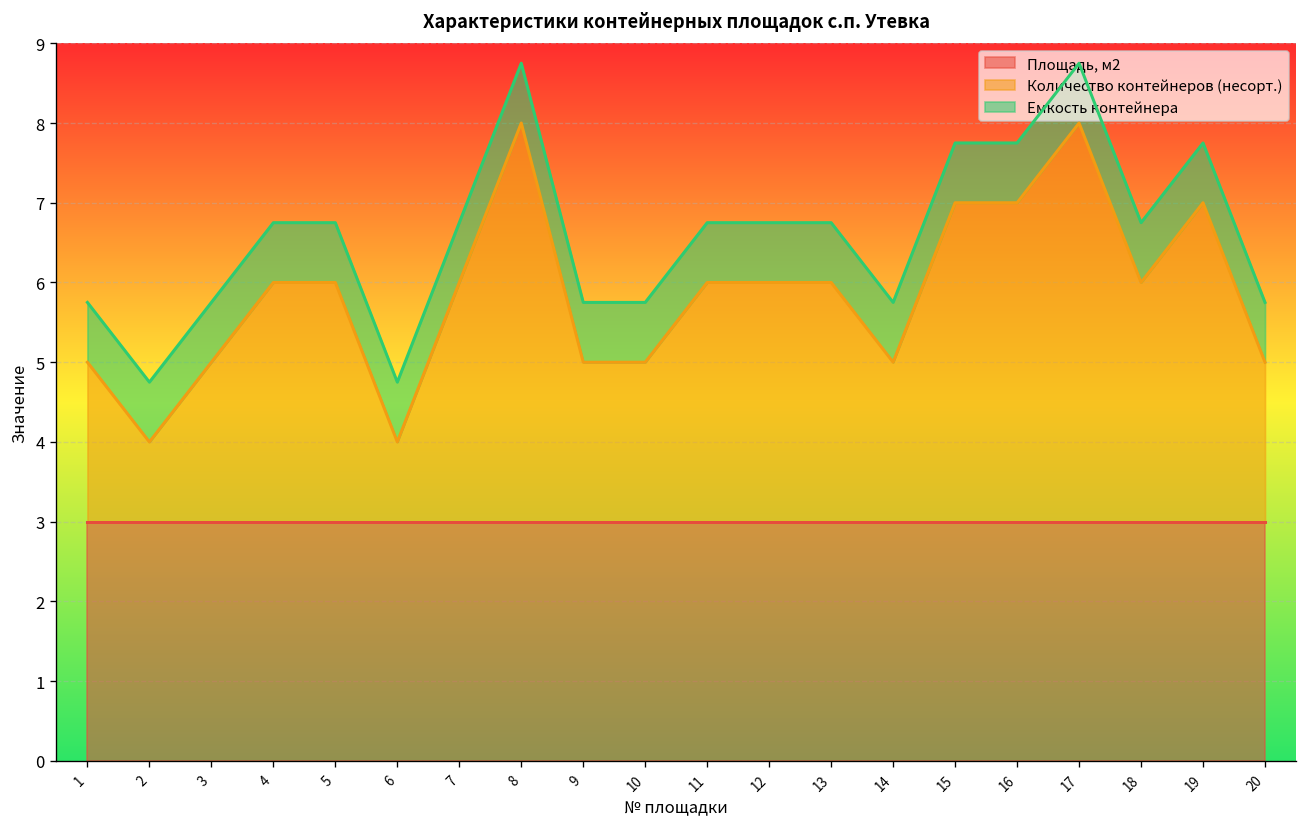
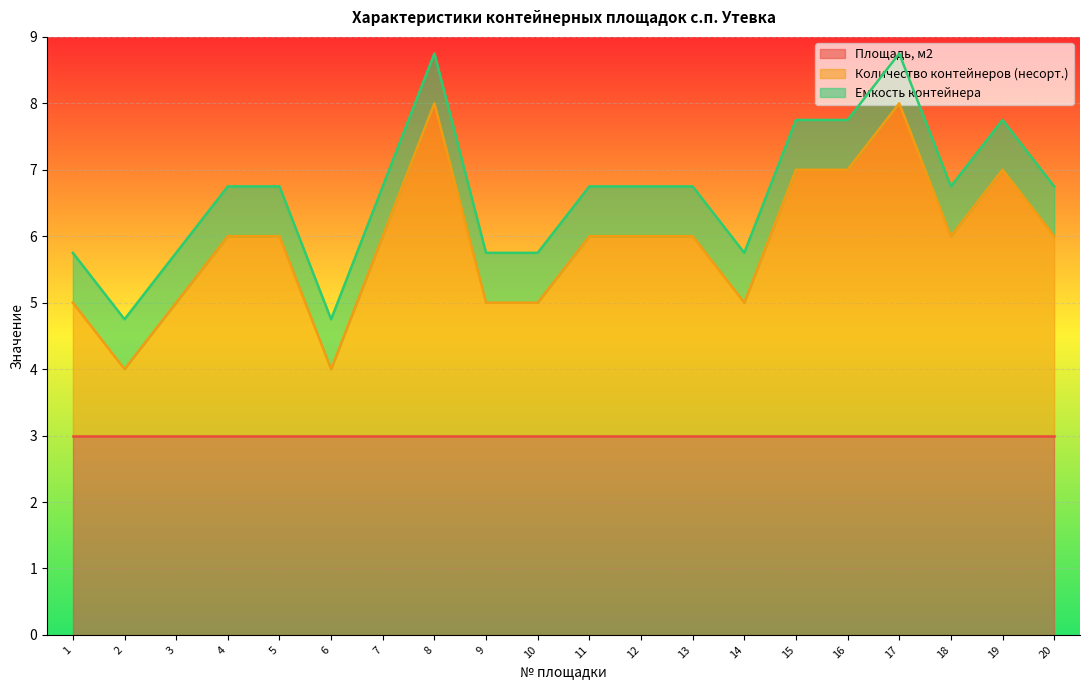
  {
    "Площадь, м2": {
      "1": 3.0,
      "2": 3.0,
      "3": 3.0,
      "4": 3.0,
      "5": 3.0,
      "6": 3.0,
      "7": 3.0,
      "8": 3.0,
      "9": 3.0,
      "10": 3.0,
      "11": 3.0,
      "12": 3.0,
      "13": 3.0,
      "14": 3.0,
      "15": 3.0,
      "16": 3.0,
      "17": 3.0,
      "18": 3.0,
      "19": 3.0,
      "20": 3.0
    },
    "Количество контейнеров (несорт.)": {
      "1": 5.0,
      "2": 4.0,
      "3": 5.0,
      "4": 6.0,
      "5": 6.0,
      "6": 4.0,
      "7": 6.0,
      "8": 8.0,
      "9": 5.0,
      "10": 5.0,
      "11": 6.0,
      "12": 6.0,
      "13": 6.0,
      "14": 5.0,
      "15": 7.0,
      "16": 7.0,
      "18": 6.0,
      "19": 7.0,
-     "20": 5.0
+     "20": 6.0
    },
    "Емкость контейнера": {
      "1": 5.8,
      "2": 4.8,
      "3": 5.8,
      "4": 6.8,
      "5": 6.8,
      "6": 4.8,
      "7": 6.8,
      "8": 8.8,
      "9": 5.8,
      "10": 5.8,
      "11": 6.8,
      "12": 6.8,
      "13": 6.8,
      "14": 5.8,
      "15": 7.8,
      "16": 7.8,
      "18": 6.8,
      "19": 7.8,
      "20": 0.8
    }
  }
